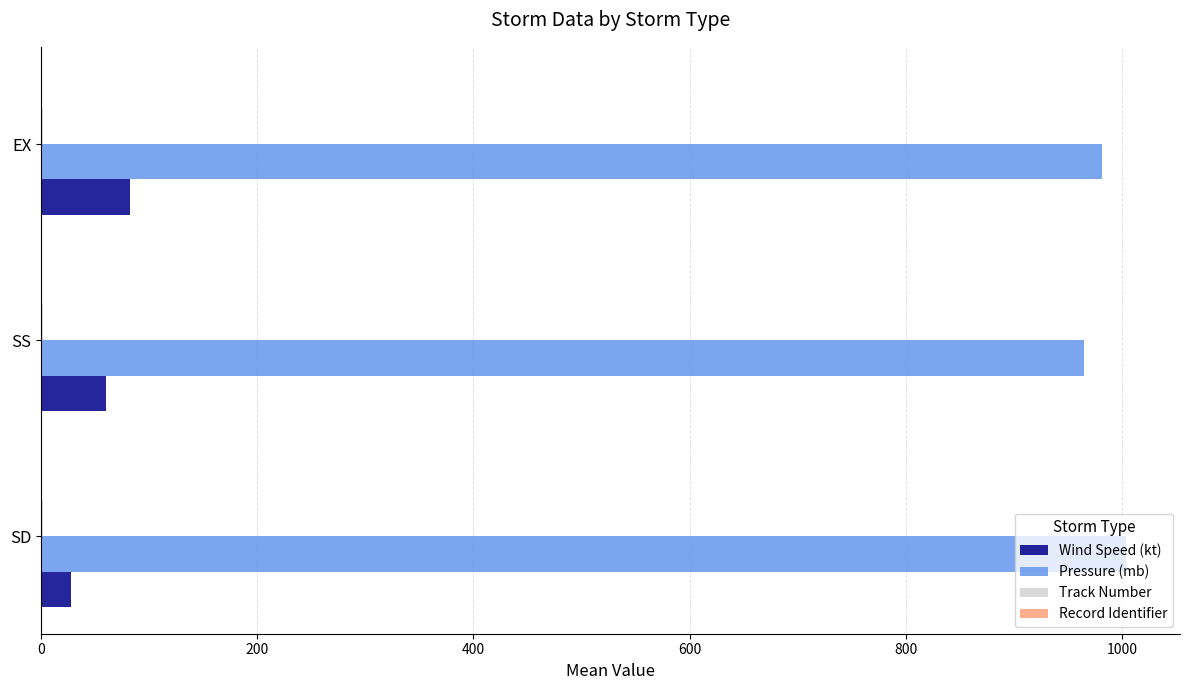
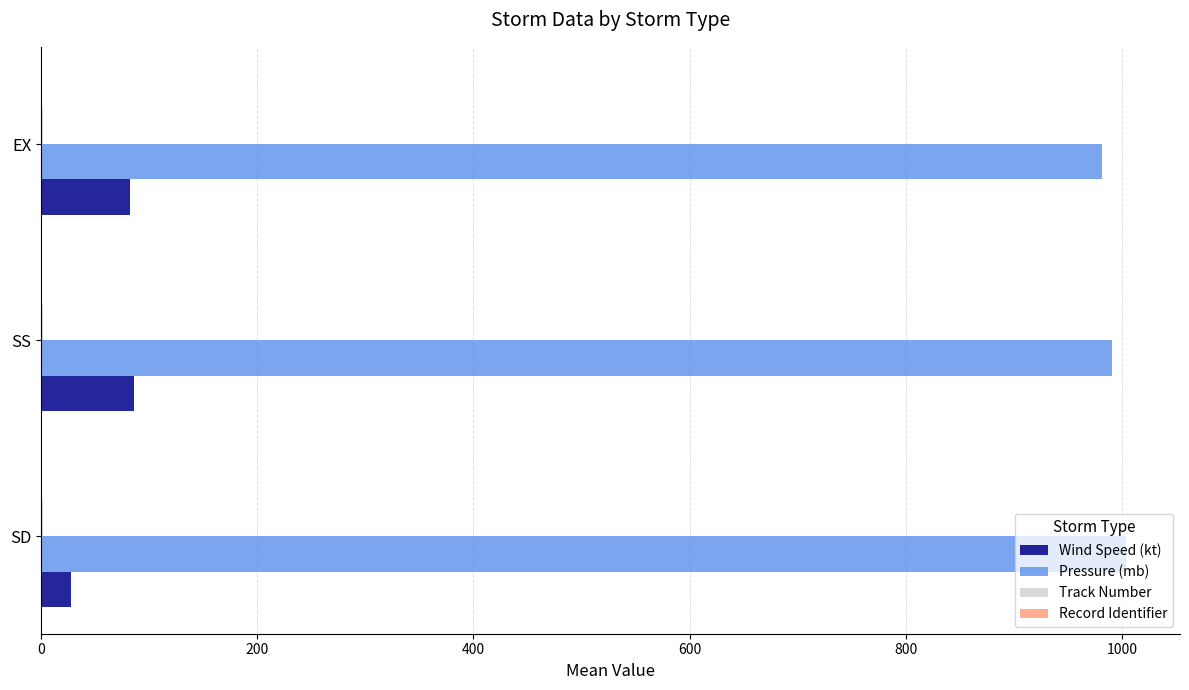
  {
    "Wind Speed (kt)": {
      "EX": 82,
-     "SS": 60,
+     "SS": 86,
      "SD": 28
    },
    "Pressure (mb)": {
      "EX": 981,
-     "SS": 965
+     "SS": 991
    },
    "Record Identifier": {
      "EX": 0,
      "SS": 0,
      "SD": 0
    }
  }
